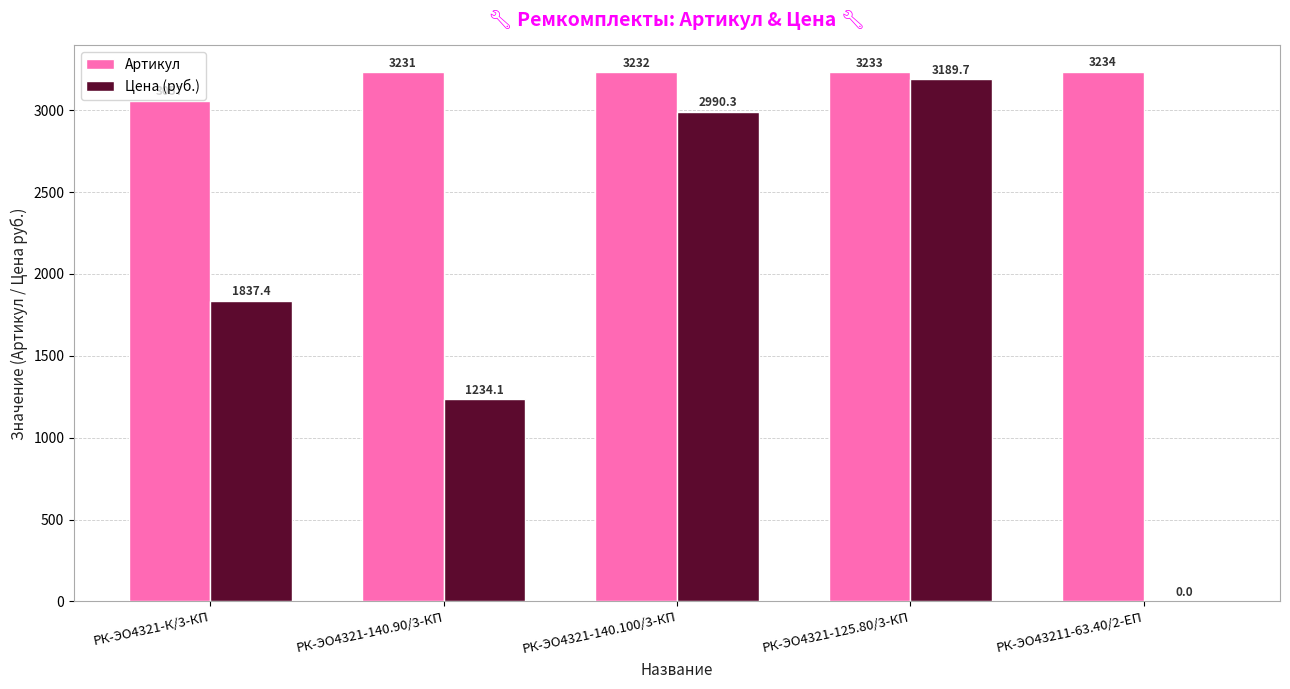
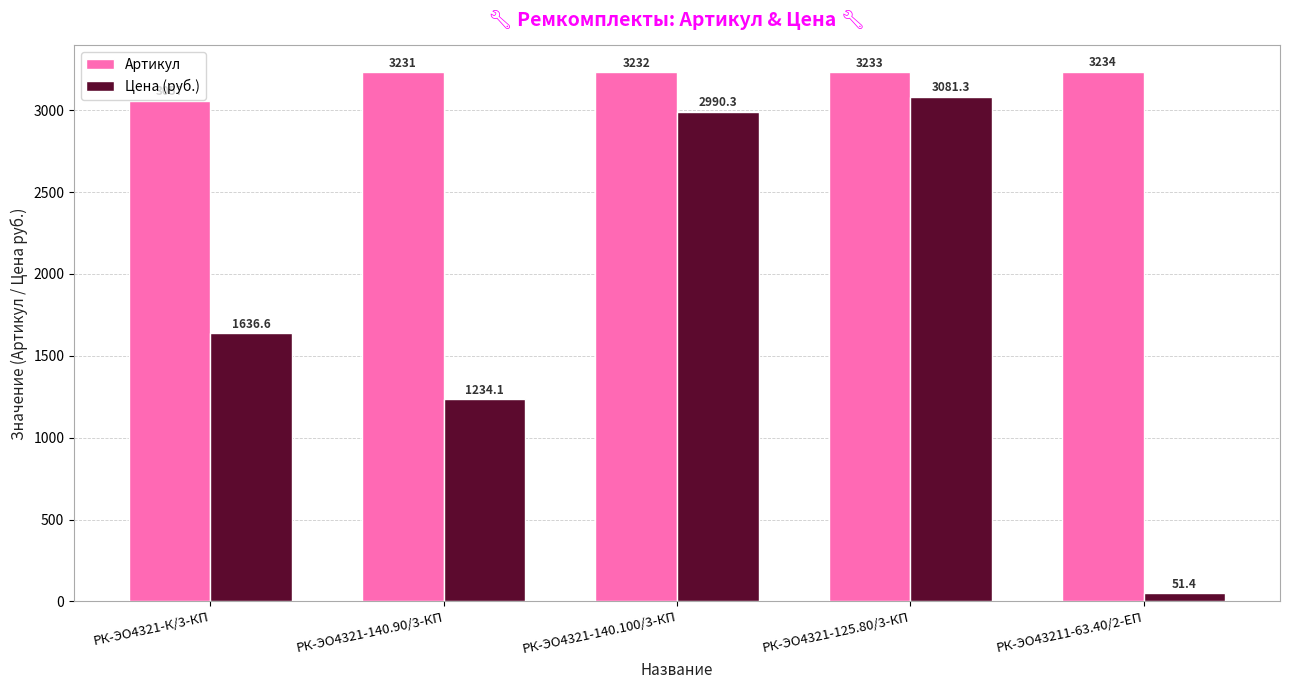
  {
    "Артикул": {
      "РК-ЭО4321-140.90/3-КП": 3231,
      "РК-ЭО4321-140.100/3-КП": 3232,
      "РК-ЭО4321-125.80/3-КП": 3233,
      "РК-ЭО43211-63.40/2-ЕП": 3234
    },
    "Цена (руб.)": {
-     "РК-ЭО4321-К/3-КП": 1837.4,
+     "РК-ЭО4321-К/3-КП": 1636.6,
      "РК-ЭО4321-140.90/3-КП": 1234.1,
      "РК-ЭО4321-140.100/3-КП": 2990.3,
-     "РК-ЭО4321-125.80/3-КП": 3189.7,
-     "РК-ЭО43211-63.40/2-ЕП": 0.0
+     "РК-ЭО4321-125.80/3-КП": 3081.3,
+     "РК-ЭО43211-63.40/2-ЕП": 51.4
    }
  }
